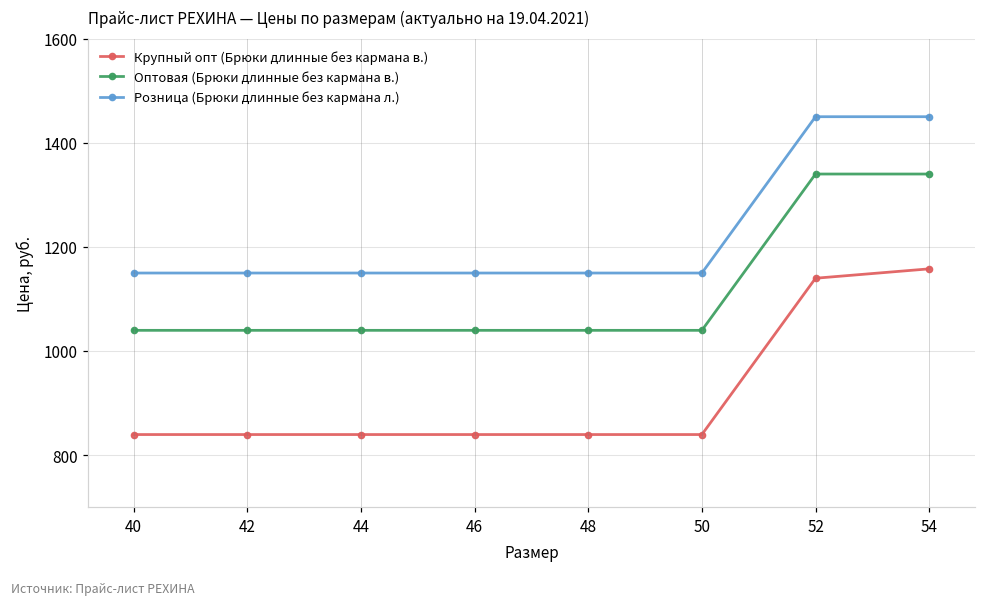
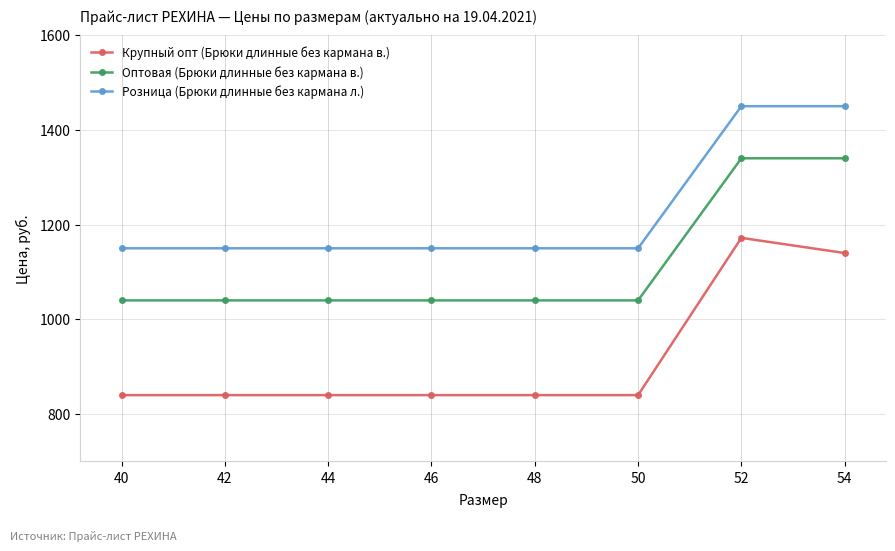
  {
    "Крупный опт (Брюки длинные без кармана в.)": {
      "40": 840,
      "42": 840,
      "44": 840,
      "46": 840,
      "48": 840,
      "50": 840,
-     "52": 1140,
-     "54": 1160
+     "52": 1170,
+     "54": 1140
    },
    "Оптовая (Брюки длинные без кармана в.)": {
      "40": 1040,
      "42": 1040,
      "44": 1040,
      "46": 1040,
      "48": 1040,
      "50": 1040,
      "52": 1340,
      "54": 1340
    },
    "Розница (Брюки длинные без кармана л.)": {
      "40": 1150,
      "42": 1150,
      "44": 1150,
      "46": 1150,
      "48": 1150,
      "50": 1150,
      "52": 1450,
      "54": 1450
    }
  }
